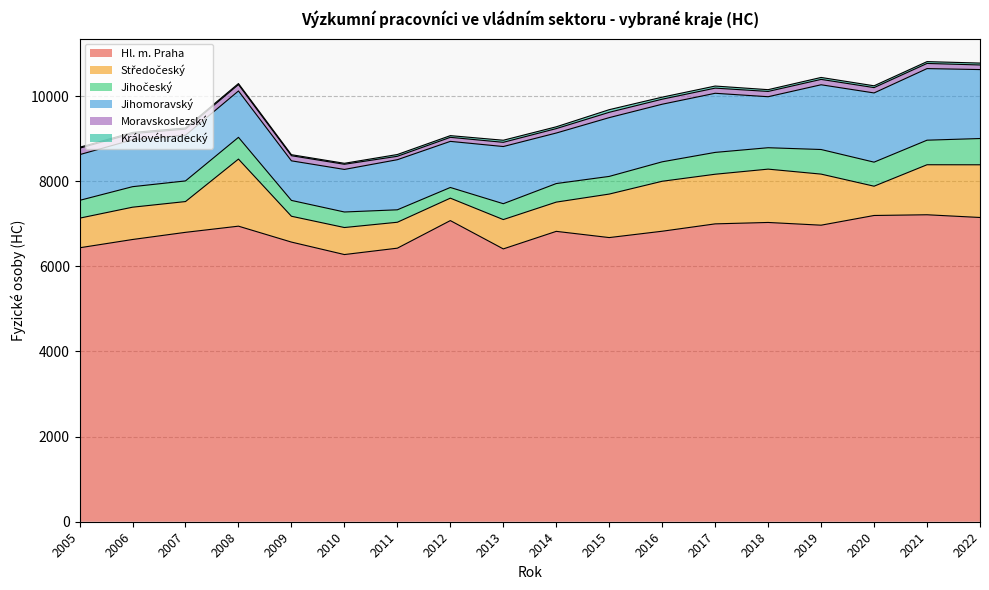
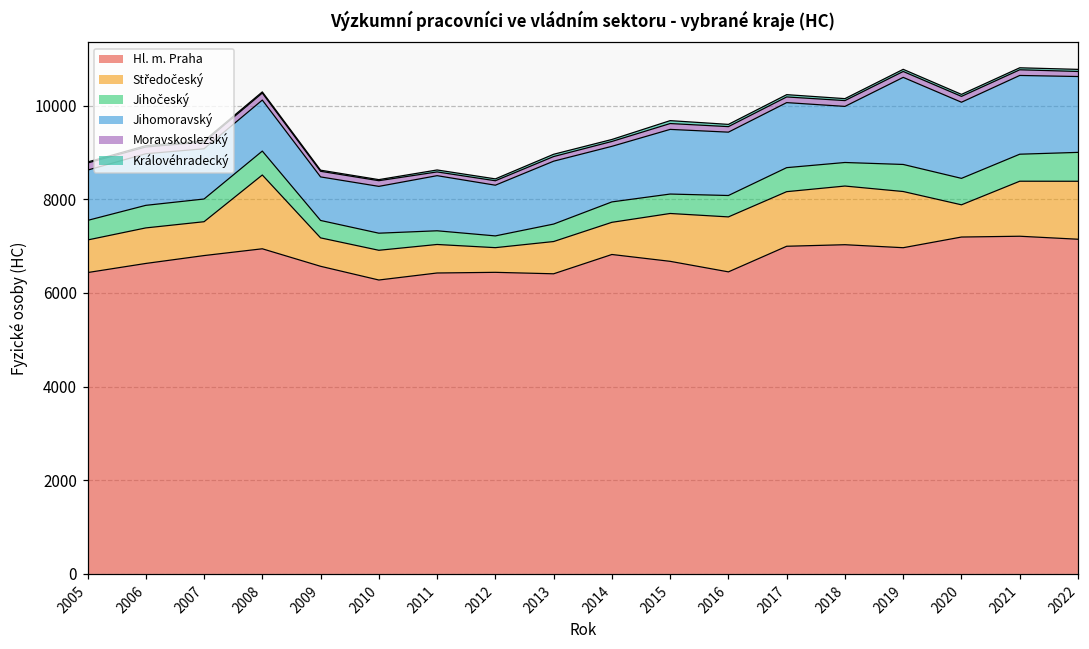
  {
    "Hl. m. Praha": {
      "2005": 6400,
      "2006": 6600,
      "2007": 6800,
      "2008": 6900,
      "2009": 6600,
      "2010": 6300,
      "2011": 6400,
-     "2012": 7100,
+     "2012": 6400,
      "2013": 6400,
      "2014": 6800,
      "2015": 6700,
-     "2016": 6800,
+     "2016": 6500,
      "2017": 7000,
      "2018": 7000,
      "2019": 7000,
      "2020": 7200,
      "2021": 7200,
      "2022": 7100
    },
    "Středočeský": {
      "2005": 700,
      "2006": 800,
      "2007": 700,
      "2008": 1600,
      "2009": 600,
      "2010": 600,
      "2011": 600,
      "2012": 500,
      "2013": 700,
      "2014": 700,
      "2015": 1000,
      "2016": 1200,
      "2017": 1200,
      "2018": 1300,
      "2019": 1200,
      "2020": 700,
      "2021": 1200,
      "2022": 1200
    },
    "Jihomoravský": {
      "2005": 1100,
      "2008": 1100,
      "2009": 900,
      "2010": 1000,
      "2011": 1200,
      "2012": 1100,
      "2013": 1300,
      "2014": 1200,
      "2015": 1400,
      "2016": 1400,
      "2017": 1400,
      "2018": 1200,
-     "2019": 1500,
+     "2019": 1900,
      "2020": 1600,
      "2021": 1700,
      "2022": 1600
    },
    "Moravskoslezský": {
      "2015": 100
    }
  }
